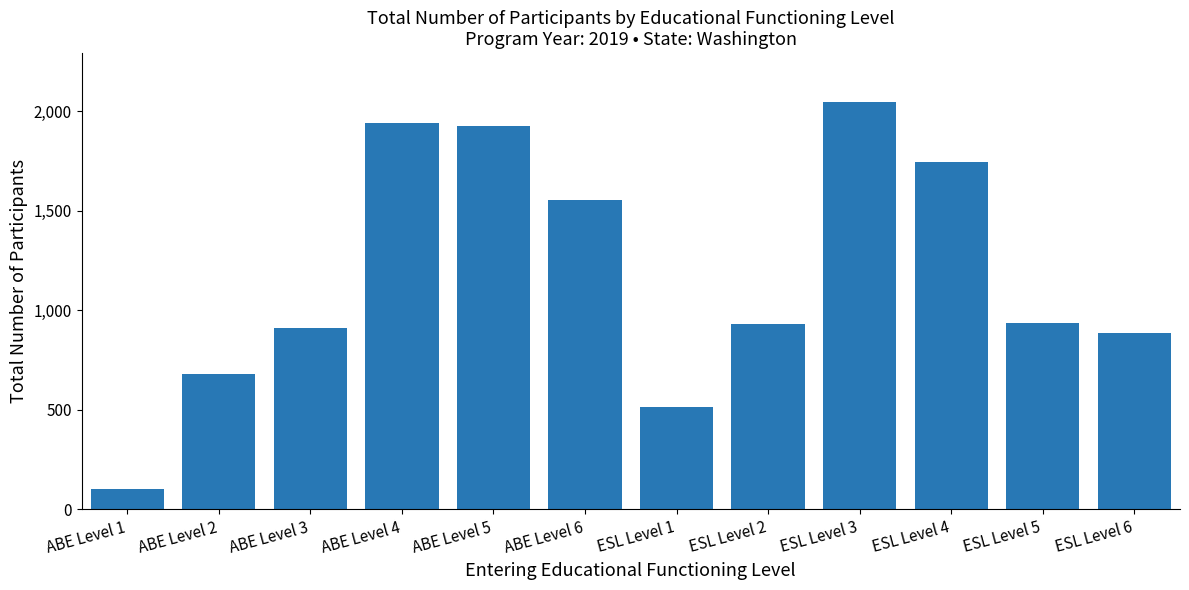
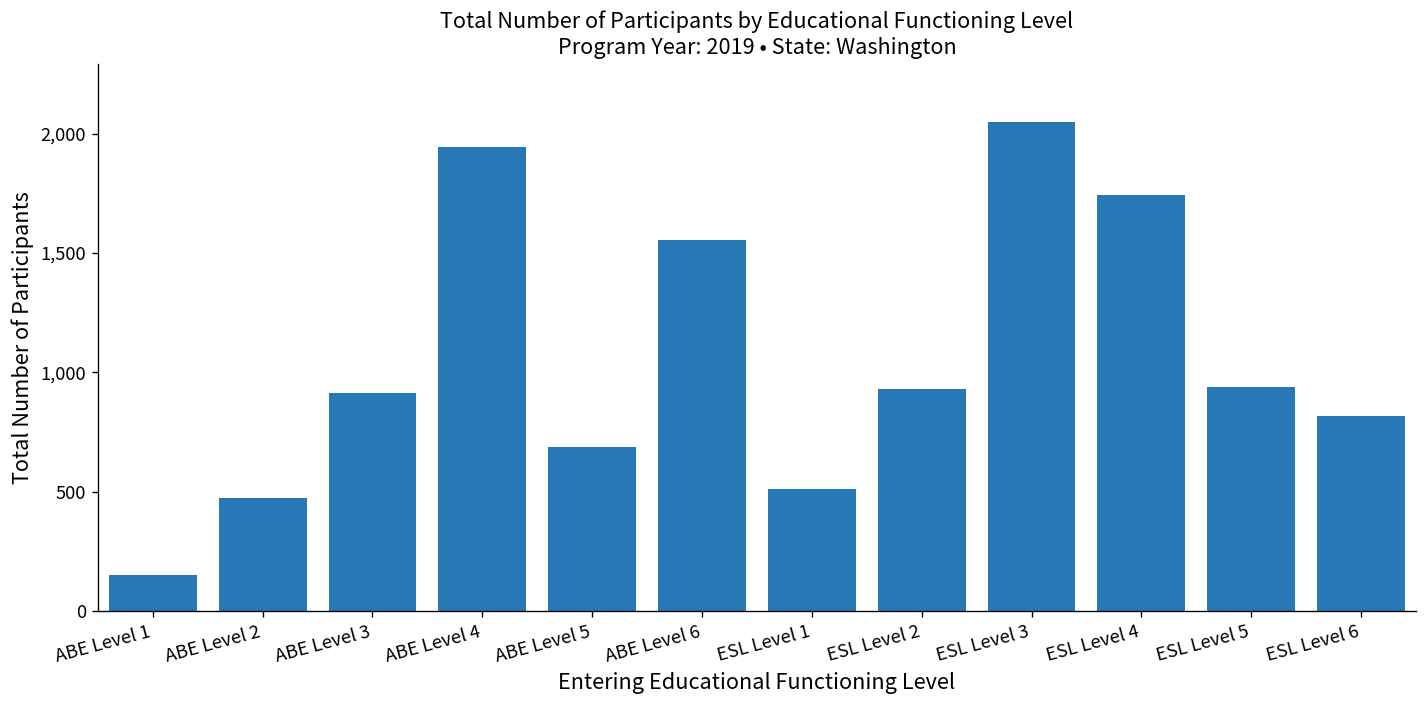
  {
-   "ABE Level 1": "100",
-   "ABE Level 2": "680",
+   "ABE Level 1": "150",
+   "ABE Level 2": "480",
    "ABE Level 3": "910",
    "ABE Level 4": "1,940",
-   "ABE Level 5": "1,930",
+   "ABE Level 5": "690",
    "ABE Level 6": "1,560",
    "ESL Level 1": "510",
    "ESL Level 2": "930",
    "ESL Level 3": "2,050",
    "ESL Level 4": "1,740",
    "ESL Level 5": "940",
-   "ESL Level 6": "880"
+   "ESL Level 6": "820"
  }
